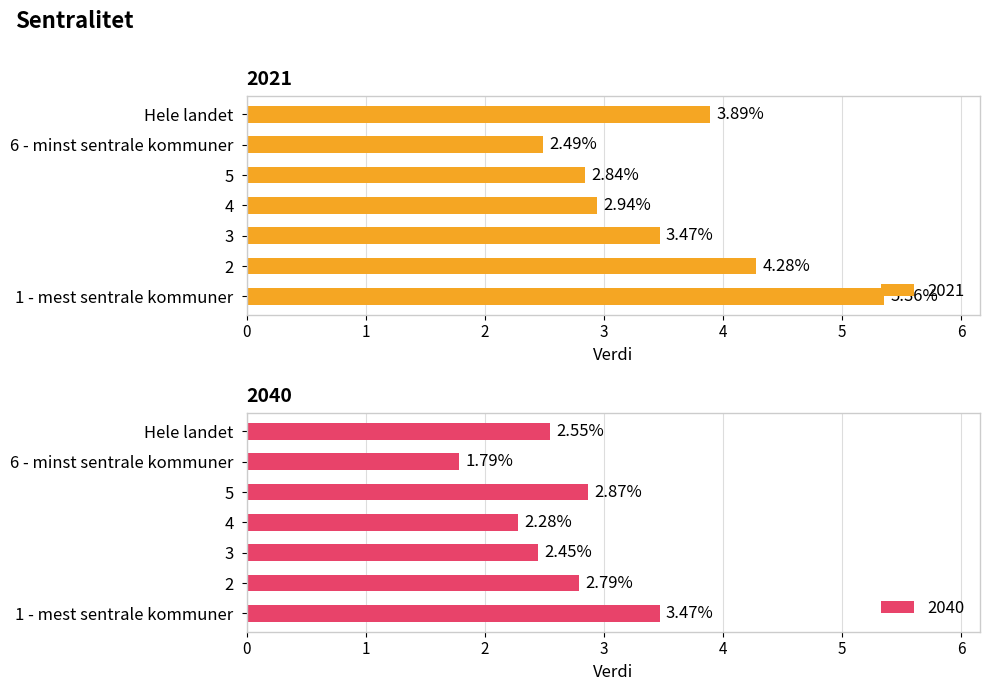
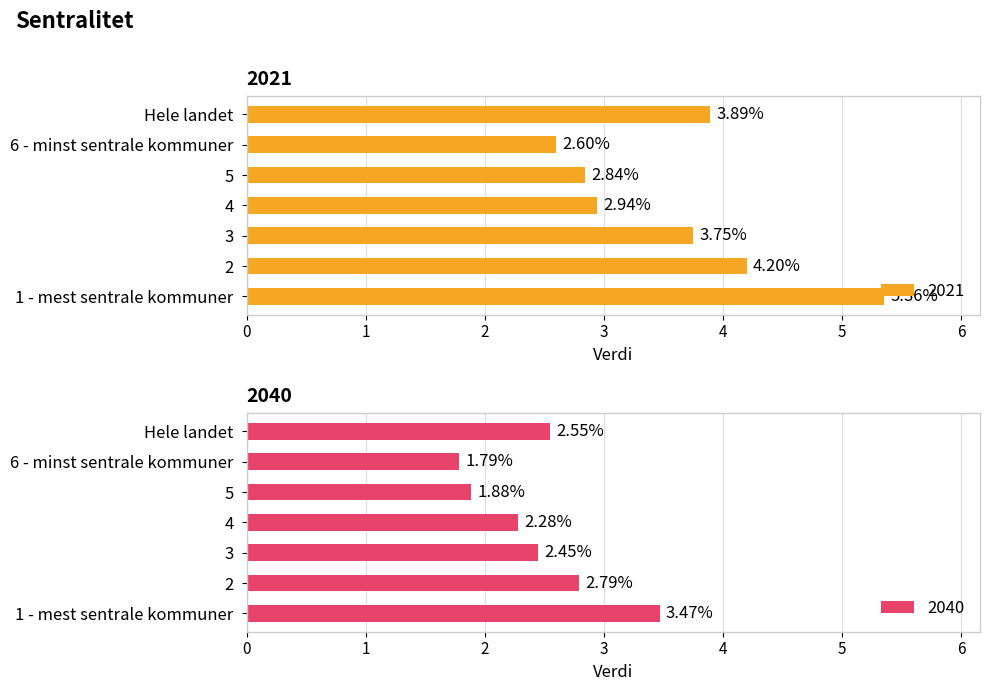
  {
    "2021": {
      "Hele landet": "3.89%",
-     "6 - minst sentrale kommuner": "2.49%",
+     "6 - minst sentrale kommuner": "2.60%",
      "5": "2.84%",
      "4": "2.94%",
-     "3": "3.47%",
-     "2": "4.28%",
+     "3": "3.75%",
+     "2": "4.20%",
      "1 - mest sentrale kommuner": "5.36%"
    },
    "2040": {
      "Hele landet": "2.55%",
      "6 - minst sentrale kommuner": "1.79%",
-     "5": "2.87%",
+     "5": "1.88%",
      "4": "2.28%",
      "3": "2.45%",
      "2": "2.79%",
      "1 - mest sentrale kommuner": "3.47%"
    }
  }
